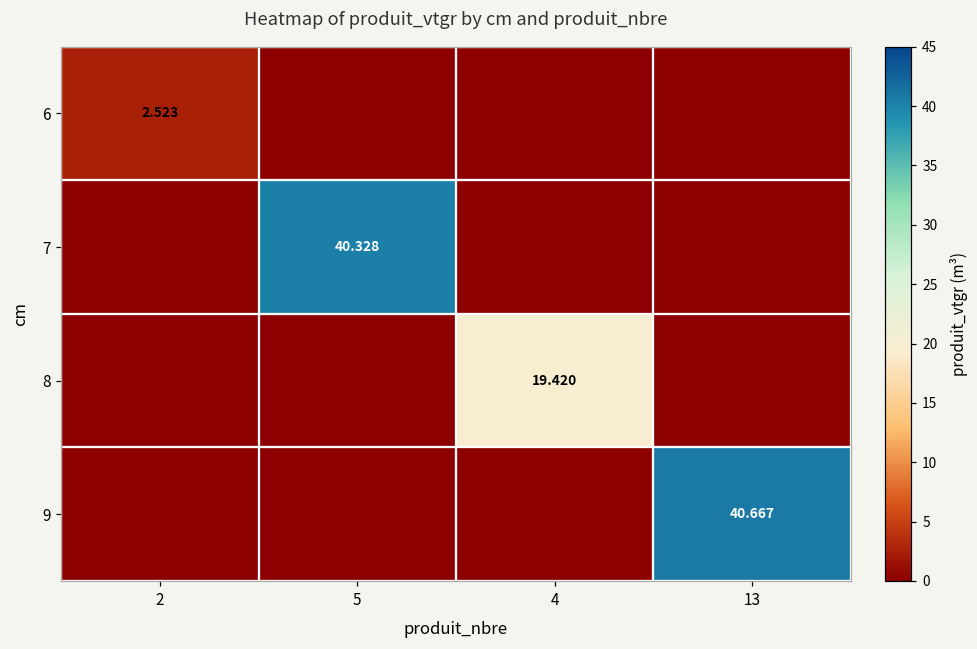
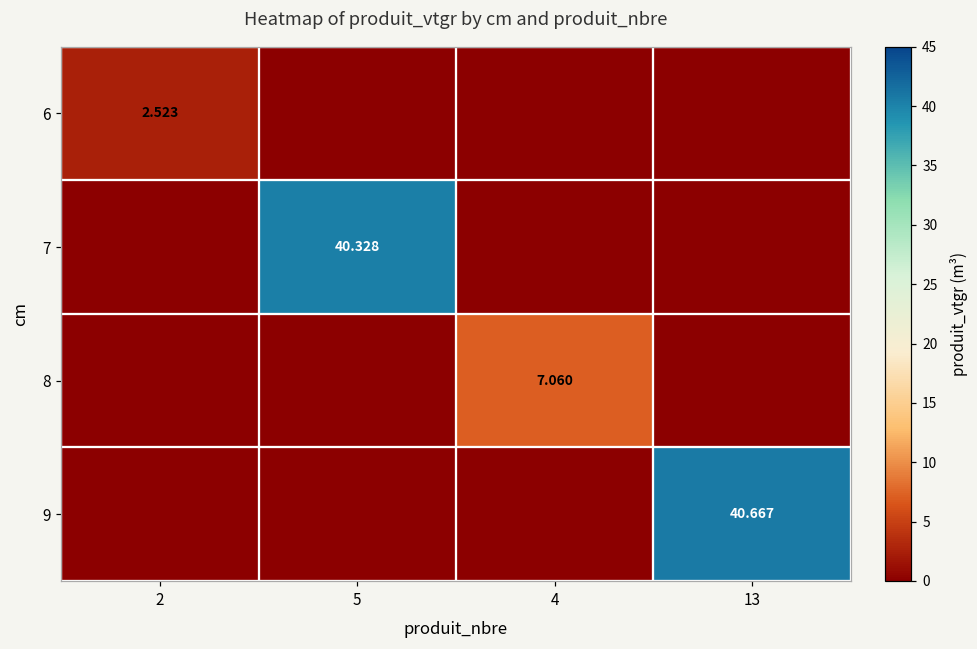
  {
    "6": {
      "2": 2.523
    },
    "7": {
      "5": 40.328
    },
    "8": {
-     "4": 19.420
+     "4": 7.060
    },
    "9": {
      "13": 40.667
    }
  }
